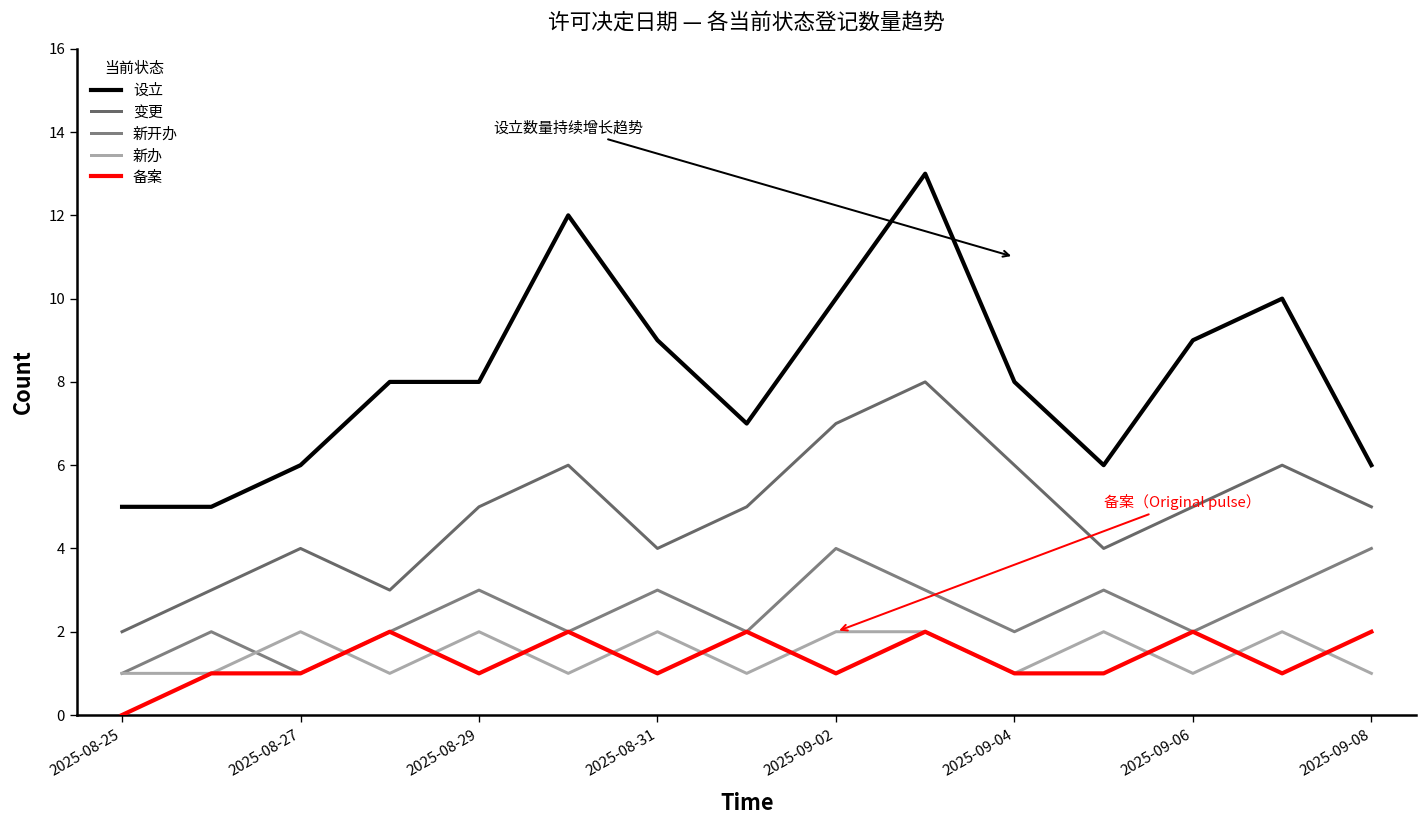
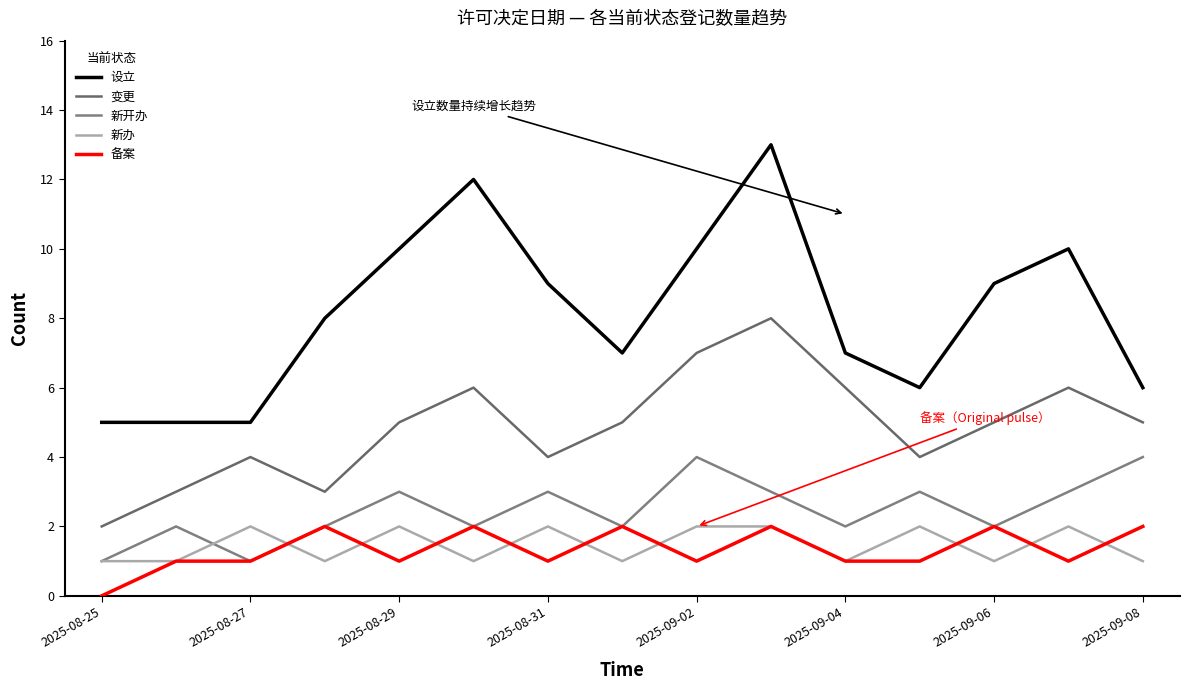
  {
    "设立": {
      "2025-08-25": 5,
-     "2025-08-27": 6,
-     "2025-08-29": 8,
+     "2025-08-27": 5,
+     "2025-08-29": 10,
      "2025-08-31": 9,
      "2025-09-02": 10,
-     "2025-09-04": 8,
+     "2025-09-04": 7,
      "2025-09-06": 9,
      "2025-09-08": 6
    },
    "新办": {
      "2025-08-27": 2,
      "2025-08-29": 2,
      "2025-08-31": 2,
      "2025-09-02": 2,
      "2025-09-06": 1,
      "2025-09-08": 1
    },
    "备案": {
      "2025-08-25": 0,
      "2025-08-29": 1,
      "2025-08-31": 1,
      "2025-09-02": 1,
      "2025-09-08": 2
    }
  }
